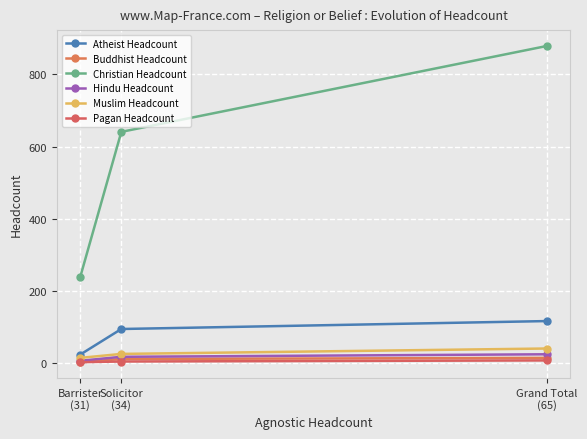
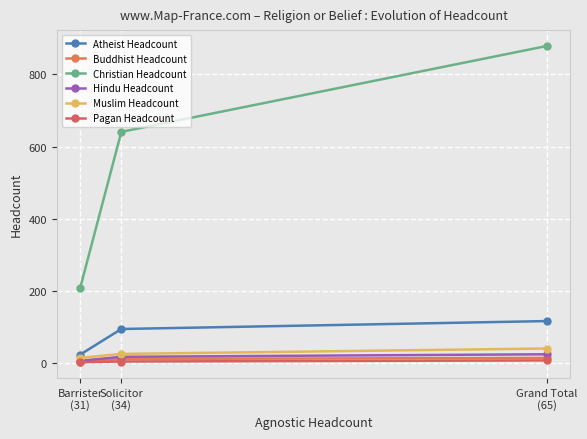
  {
    "Atheist Headcount": {
      "Barrister (31)": 20,
      "Solicitor (34)": 100,
      "Grand Total (65)": 120
    },
    "Christian Headcount": {
-     "Barrister (31)": 240,
+     "Barrister (31)": 210,
      "Solicitor (34)": 640,
      "Grand Total (65)": 880
    },
    "Hindu Headcount": {
      "Grand Total (65)": 30
    },
    "Muslim Headcount": {
      "Barrister (31)": 20,
      "Solicitor (34)": 30,
      "Grand Total (65)": 40
    }
  }
